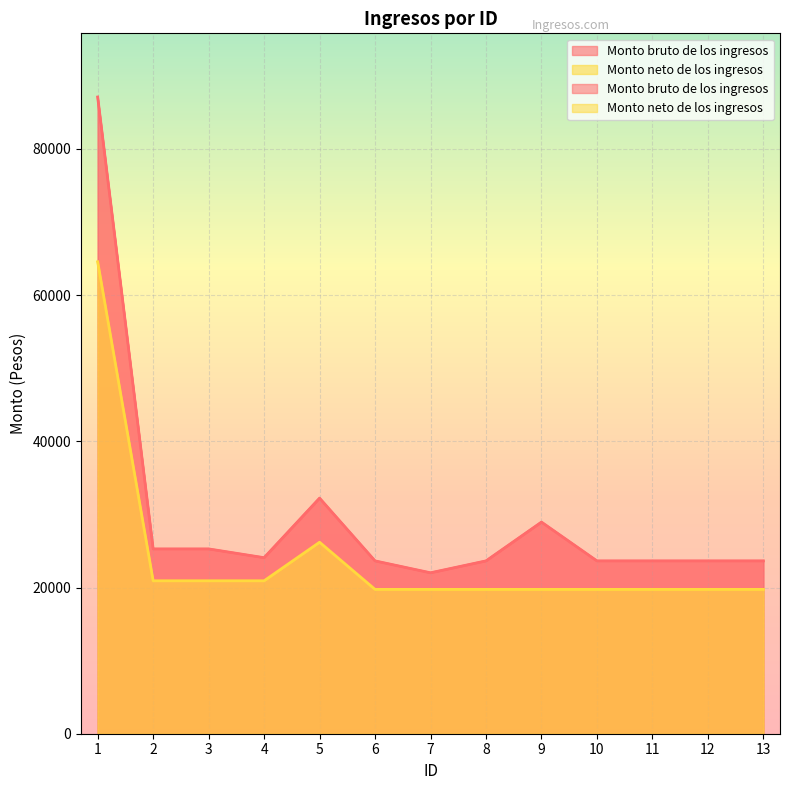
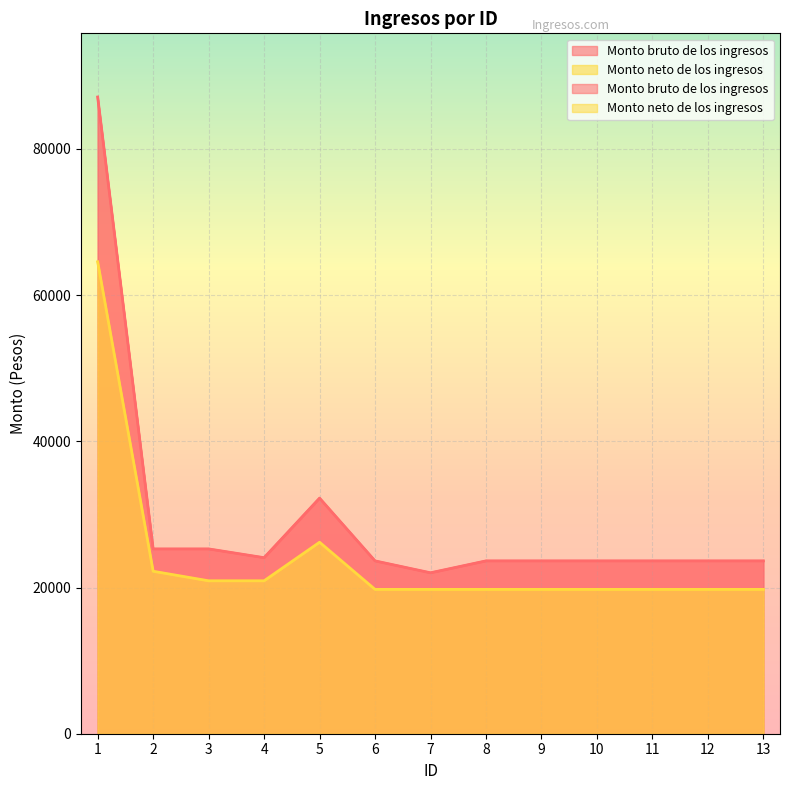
  {
    "Monto bruto de los ingresos": {
      "1": 87000,
      "2": 25000,
      "3": 25000,
      "4": 24000,
      "5": 32000,
      "6": 24000,
      "7": 22000,
      "8": 24000,
-     "9": 29000,
+     "9": 24000,
      "10": 24000,
      "11": 24000,
      "12": 24000,
      "13": 24000
    },
    "Monto neto de los ingresos": {
      "1": 65000,
-     "2": 21000,
+     "2": 22000,
      "3": 21000,
      "4": 21000,
      "5": 26000,
      "6": 20000,
      "7": 20000,
      "8": 20000,
      "9": 20000,
      "10": 20000,
      "11": 20000,
      "12": 20000,
      "13": 20000
    }
  }
